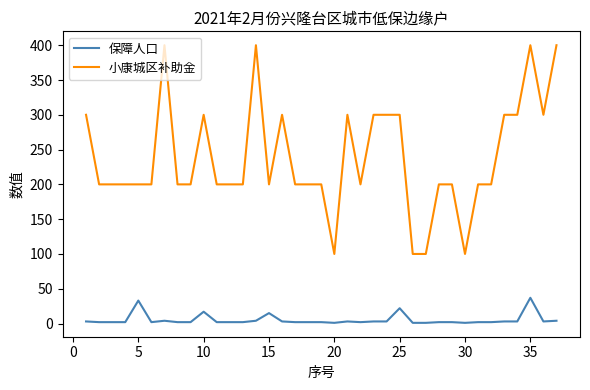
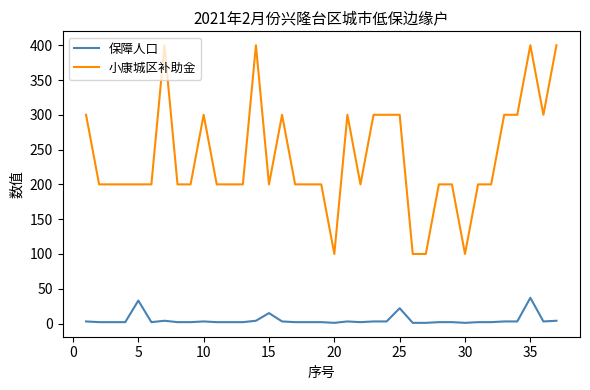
  {
    "保障人口": {
      "5": 30,
-     "10": 20,
+     "10": 0,
      "15": 20,
      "20": 0,
      "25": 20,
      "30": 0,
      "35": 40
    },
    "小康城区补助金": {
      "5": 200,
      "10": 300,
      "15": 200,
      "20": 100,
      "25": 300,
      "30": 100,
      "35": 400
    }
  }
